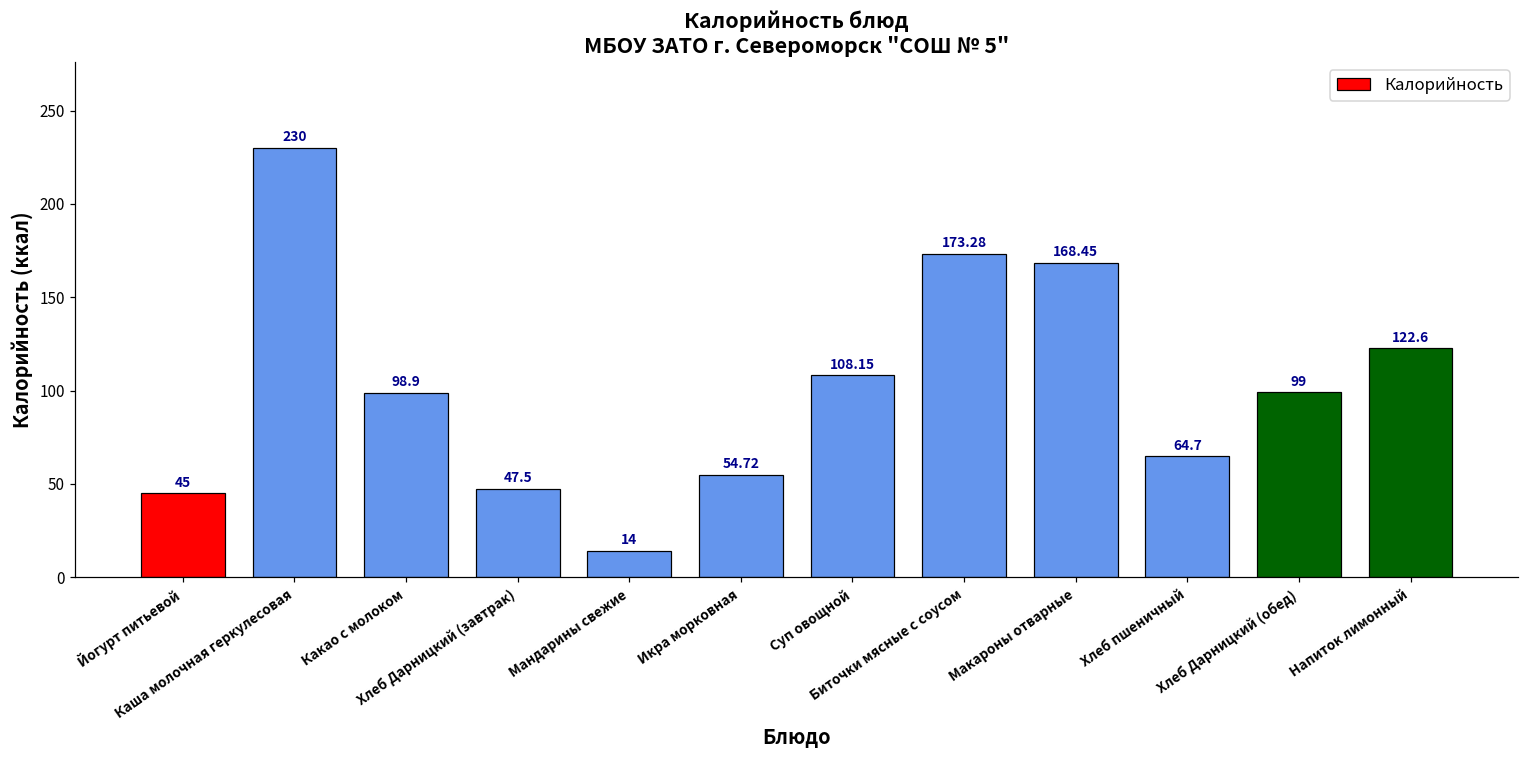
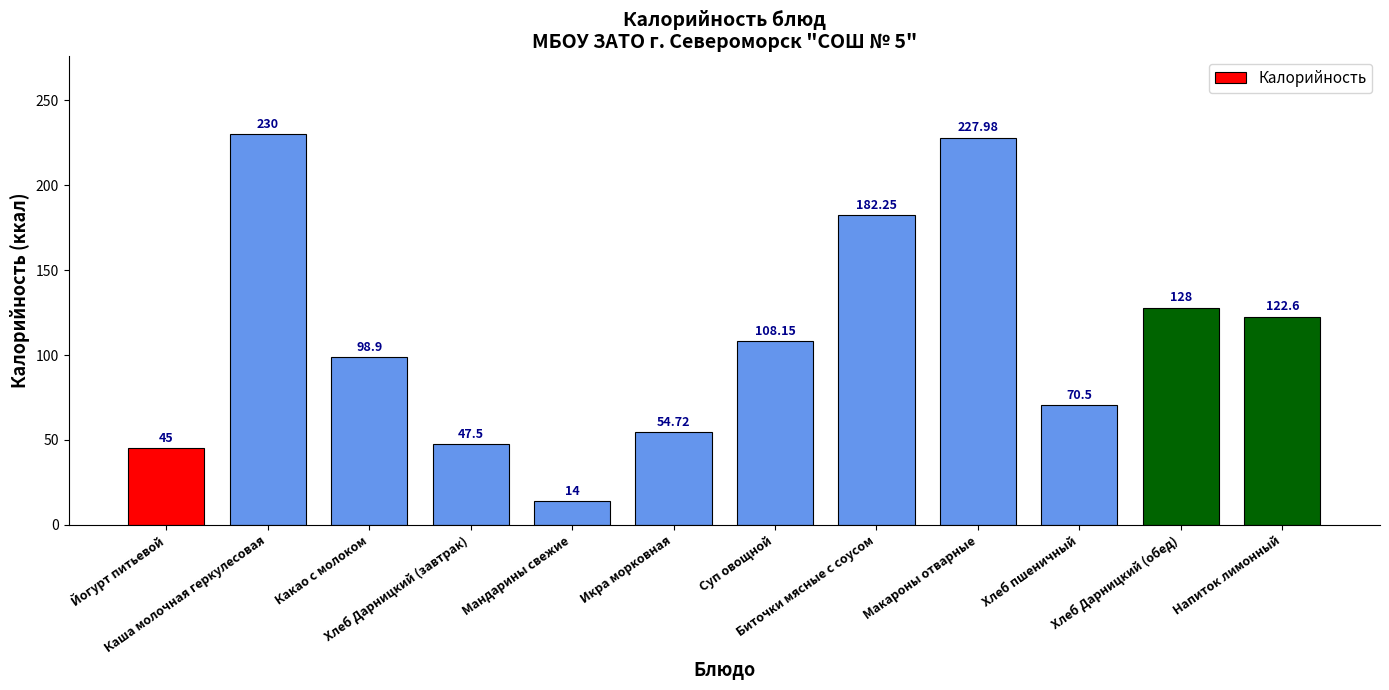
  {
    "Йогурт питьевой": 45,
    "Каша молочная геркулесовая": 230,
    "Какао с молоком": 98.9,
    "Хлеб Дарницкий (завтрак)": 47.5,
    "Мандарины свежие": 14,
    "Икра морковная": 54.72,
    "Суп овощной": 108.15,
-   "Биточки мясные с соусом": 173.28,
-   "Макароны отварные": 168.45,
-   "Хлеб пшеничный": 64.7,
-   "Хлеб Дарницкий (обед)": 99,
+   "Биточки мясные с соусом": 182.25,
+   "Макароны отварные": 227.98,
+   "Хлеб пшеничный": 70.5,
+   "Хлеб Дарницкий (обед)": 128,
    "Напиток лимонный": 122.6
  }
